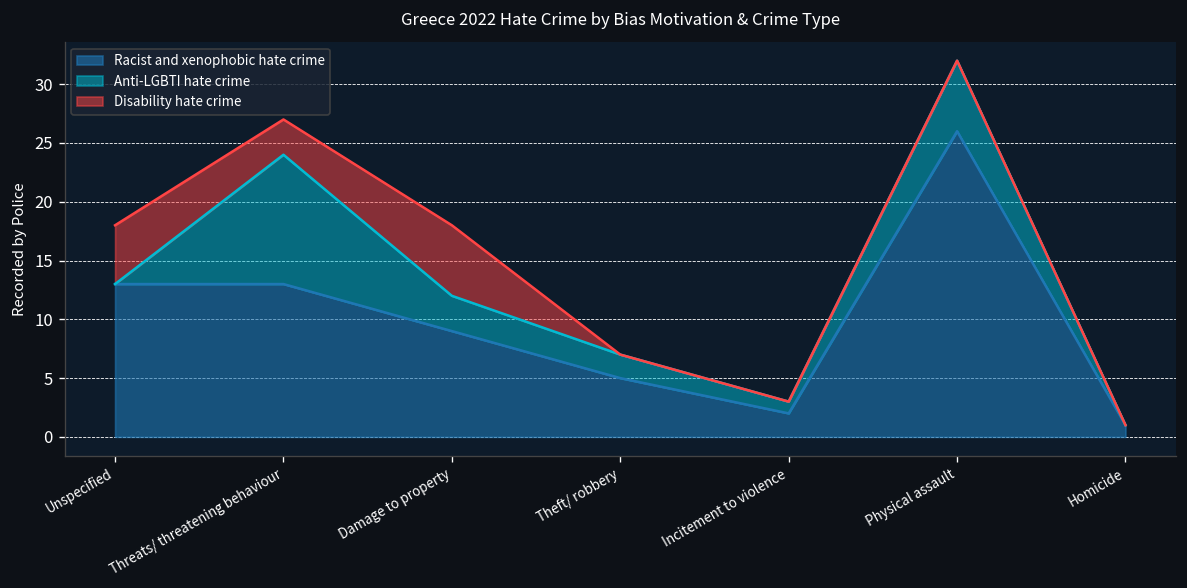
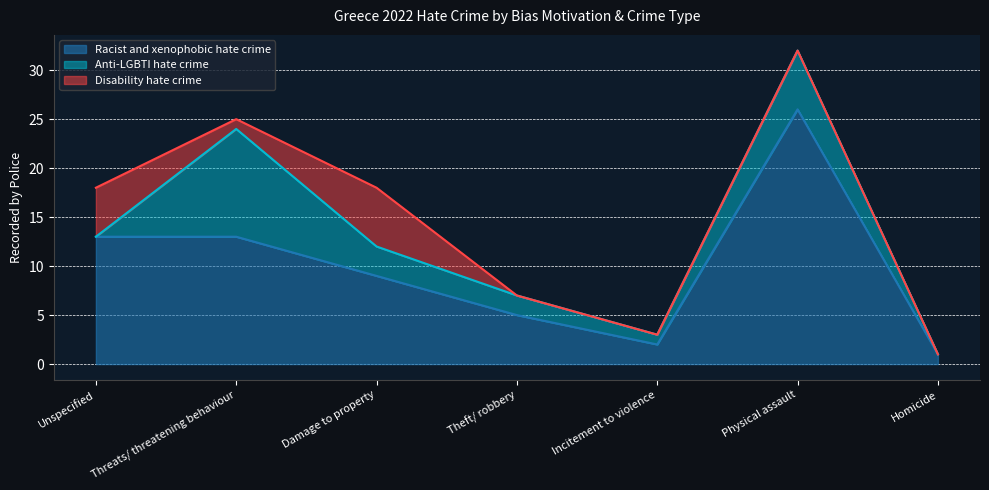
  {
    "Disability hate crime": {
      "Unspecified": 5,
-     "Threats/ threatening behaviour": 3,
+     "Threats/ threatening behaviour": 1,
      "Damage to property": 6
    }
  }
